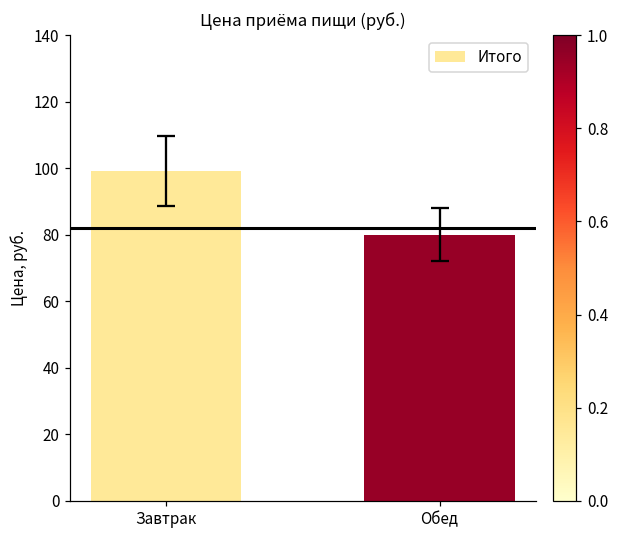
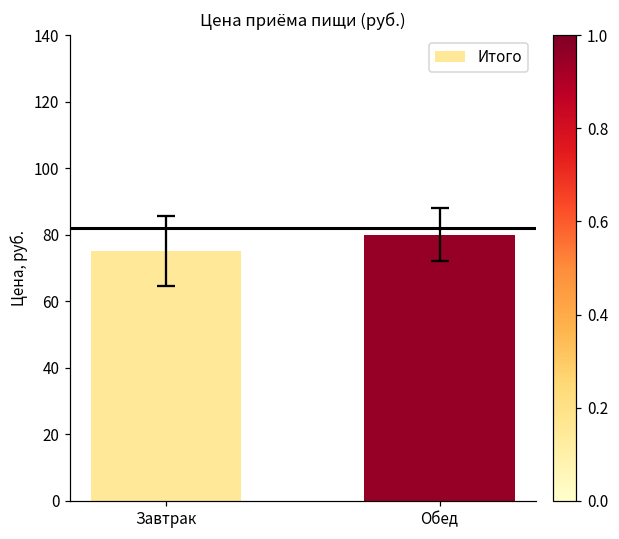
  {
    "Итого": {
-     "Завтрак": 99,
+     "Завтрак": 75,
      "Обед": 80
    }
  }
